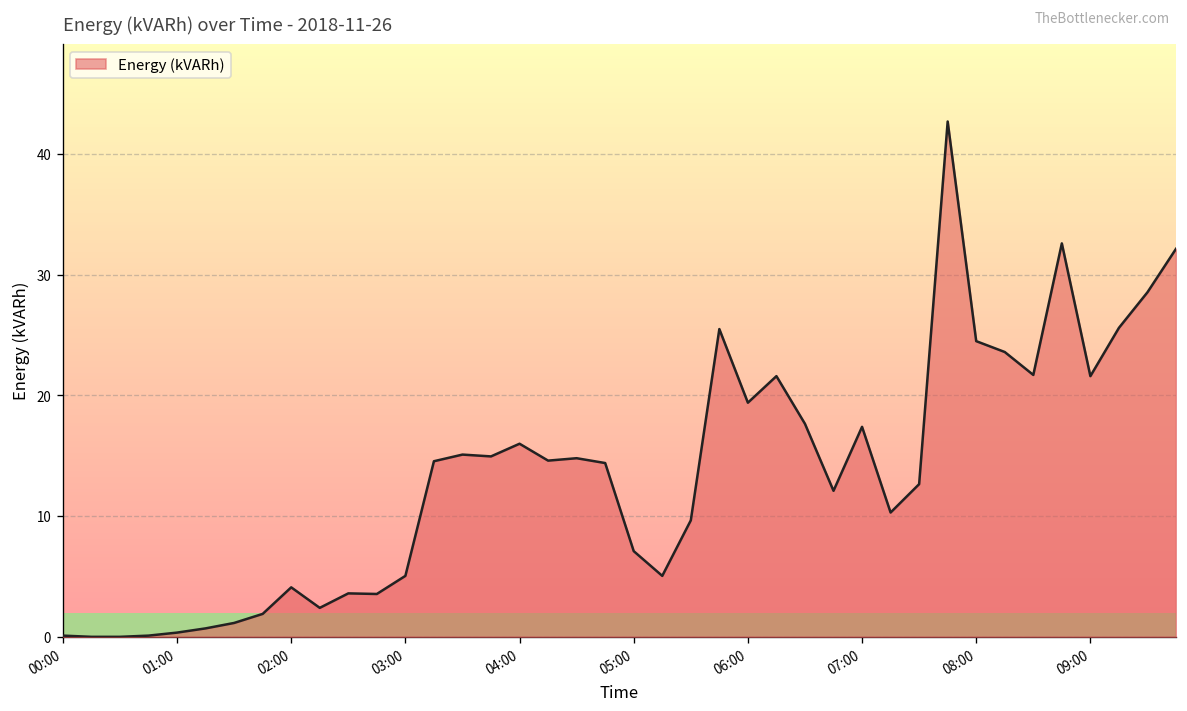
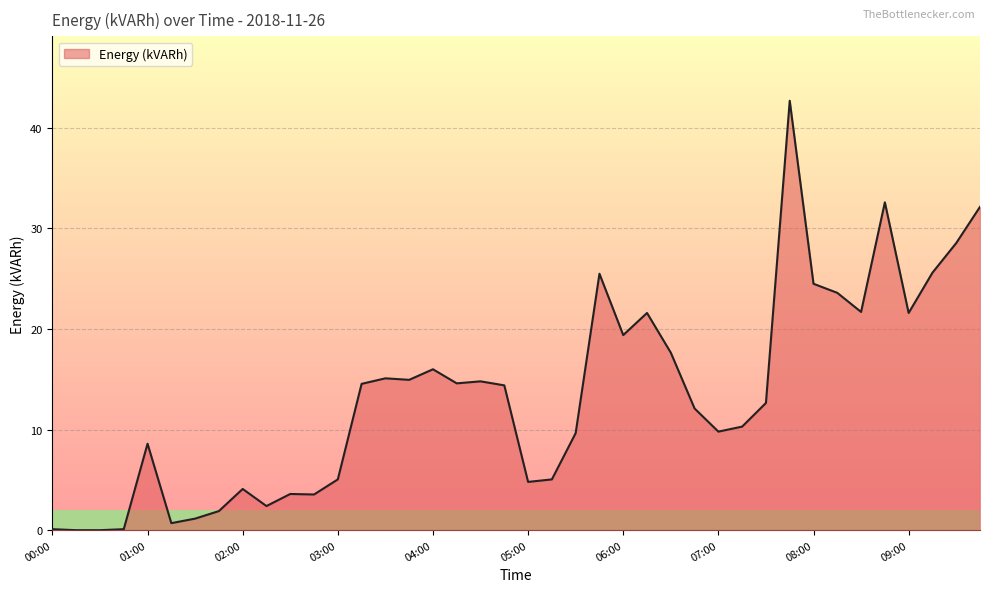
  {
    "00:00": 0.1,
-   "01:00": 0.4,
+   "01:00": 8.6,
    "02:00": 4.1,
    "03:00": 5.1,
    "04:00": 16.0,
-   "05:00": 7.1,
+   "05:00": 4.8,
    "06:00": 19.4,
-   "07:00": 17.4,
+   "07:00": 9.8,
    "08:00": 24.5,
    "09:00": 21.6
  }
